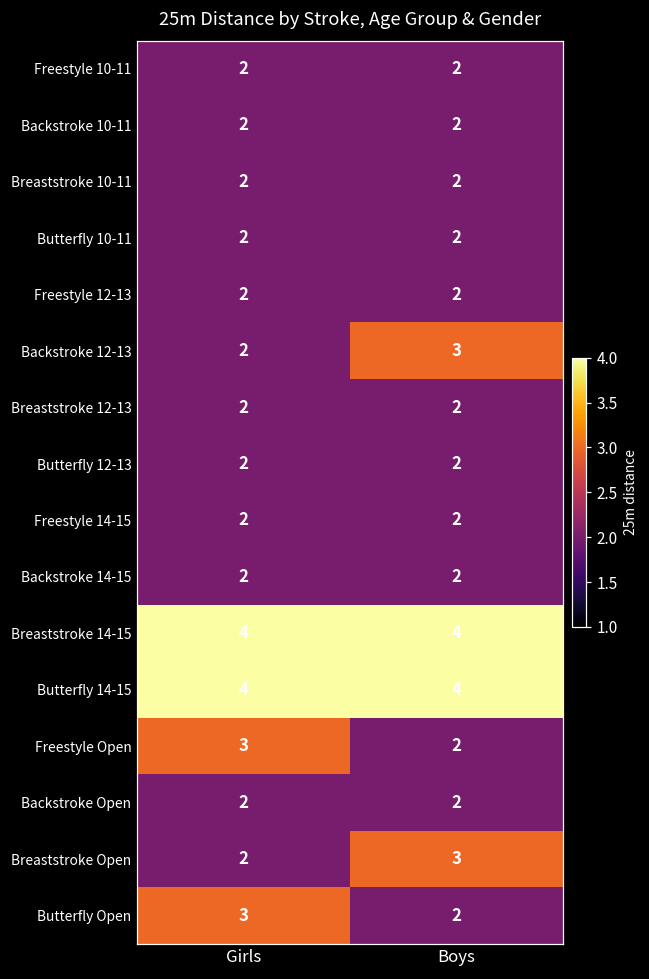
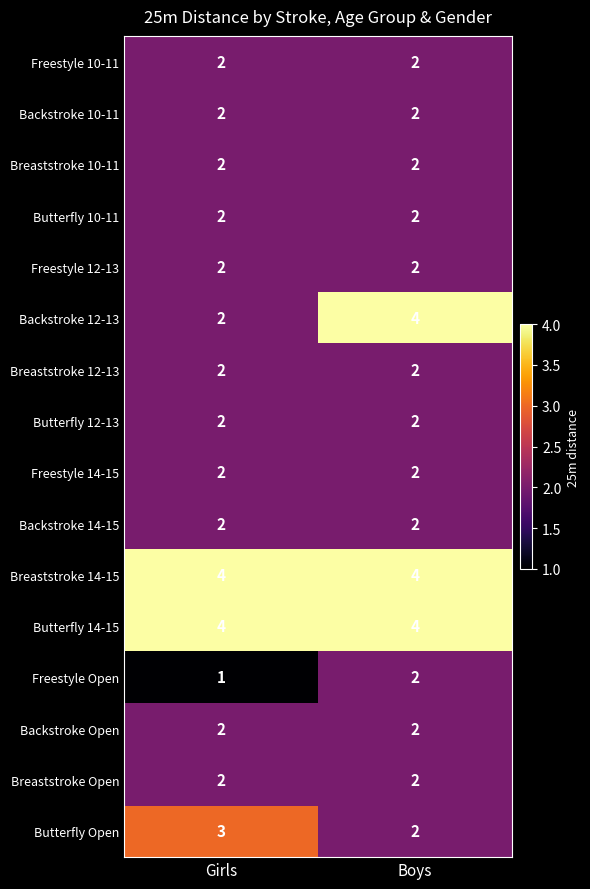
  {
    "Freestyle 10-11": {
      "Girls": 2,
      "Boys": 2
    },
    "Backstroke 10-11": {
      "Girls": 2,
      "Boys": 2
    },
    "Breaststroke 10-11": {
      "Girls": 2,
      "Boys": 2
    },
    "Butterfly 10-11": {
      "Girls": 2,
      "Boys": 2
    },
    "Freestyle 12-13": {
      "Girls": 2,
      "Boys": 2
    },
    "Backstroke 12-13": {
      "Girls": 2,
-     "Boys": 3
+     "Boys": 4
    },
    "Breaststroke 12-13": {
      "Girls": 2,
      "Boys": 2
    },
    "Butterfly 12-13": {
      "Girls": 2,
      "Boys": 2
    },
    "Freestyle 14-15": {
      "Girls": 2,
      "Boys": 2
    },
    "Backstroke 14-15": {
      "Girls": 2,
      "Boys": 2
    },
    "Breaststroke 14-15": {
      "Girls": 4,
      "Boys": 4
    },
    "Butterfly 14-15": {
      "Girls": 4,
      "Boys": 4
    },
    "Freestyle Open": {
-     "Girls": 3,
+     "Girls": 1,
      "Boys": 2
    },
    "Backstroke Open": {
      "Girls": 2,
      "Boys": 2
    },
    "Breaststroke Open": {
      "Girls": 2,
-     "Boys": 3
+     "Boys": 2
    },
    "Butterfly Open": {
      "Girls": 3,
      "Boys": 2
    }
  }
